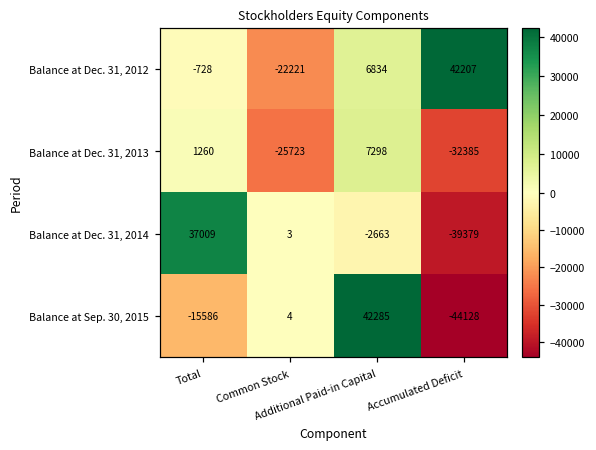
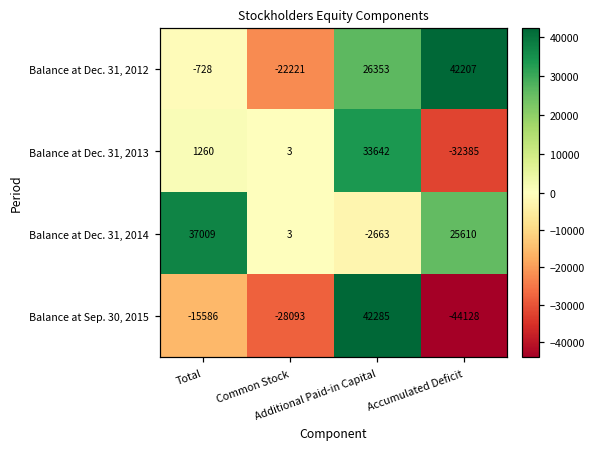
  {
    "Balance at Dec. 31, 2012": {
      "Total": -728,
      "Common Stock": -22221,
-     "Additional Paid-in Capital": 6834,
+     "Additional Paid-in Capital": 26353,
      "Accumulated Deficit": 42207
    },
    "Balance at Dec. 31, 2013": {
      "Total": 1260,
-     "Common Stock": -25723,
-     "Additional Paid-in Capital": 7298,
+     "Common Stock": 3,
+     "Additional Paid-in Capital": 33642,
      "Accumulated Deficit": -32385
    },
    "Balance at Dec. 31, 2014": {
      "Total": 37009,
      "Common Stock": 3,
      "Additional Paid-in Capital": -2663,
-     "Accumulated Deficit": -39379
+     "Accumulated Deficit": 25610
    },
    "Balance at Sep. 30, 2015": {
      "Total": -15586,
-     "Common Stock": 4,
+     "Common Stock": -28093,
      "Additional Paid-in Capital": 42285,
      "Accumulated Deficit": -44128
    }
  }
